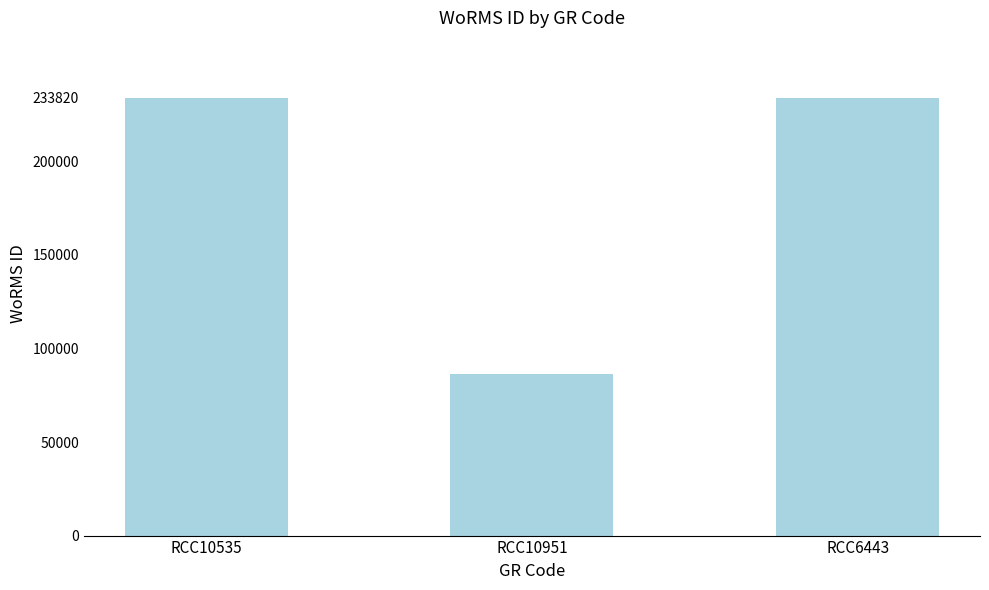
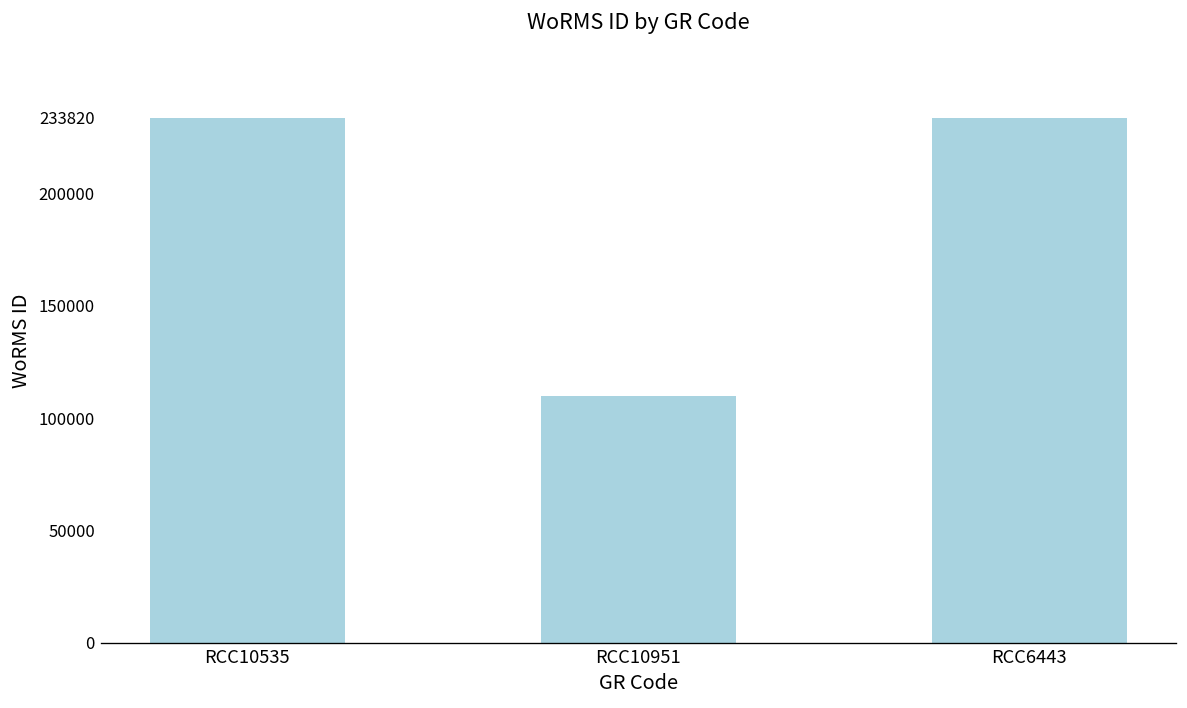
  {
    "RCC10535": 234000,
-   "RCC10951": 86000,
+   "RCC10951": 110000,
    "RCC6443": 234000
  }
